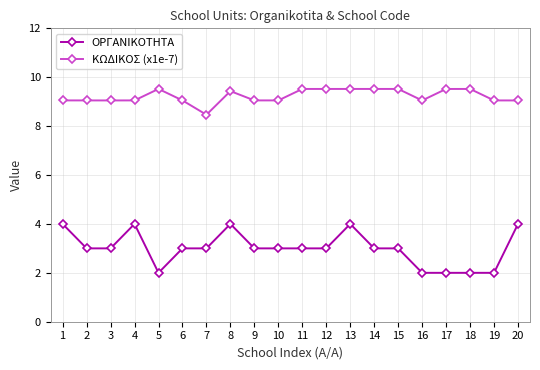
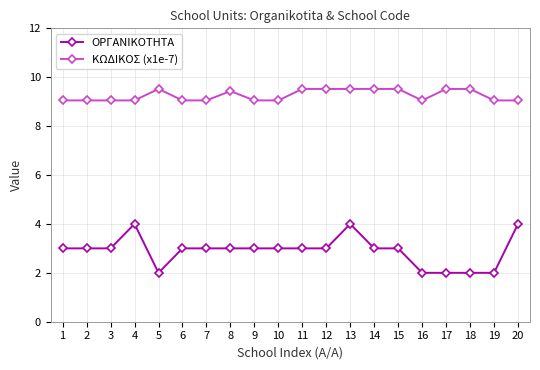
  {
    "ΟΡΓΑΝΙΚΟΤΗΤΑ": {
-     "1": 4,
+     "1": 3,
      "2": 3,
      "3": 3,
      "4": 4,
      "5": 2,
      "6": 3,
      "7": 3,
-     "8": 4,
+     "8": 3,
      "9": 3,
      "10": 3,
      "11": 3,
      "12": 3,
      "13": 4,
      "14": 3,
      "15": 3,
      "16": 2,
      "17": 2,
      "18": 2,
      "19": 2,
      "20": 4
    },
    "ΚΩΔΙΚΟΣ (x1e-7)": {
      "1": 9.1,
      "2": 9.1,
      "3": 9.1,
      "4": 9.1,
      "5": 9.5,
      "6": 9.1,
-     "7": 8.5,
+     "7": 9.1,
      "8": 9.4,
      "9": 9.1,
      "10": 9.1,
      "11": 9.5,
      "12": 9.5,
      "13": 9.5,
      "14": 9.5,
      "15": 9.5,
      "16": 9.1,
      "17": 9.5,
      "18": 9.5,
      "19": 9.1,
      "20": 9.1
    }
  }
